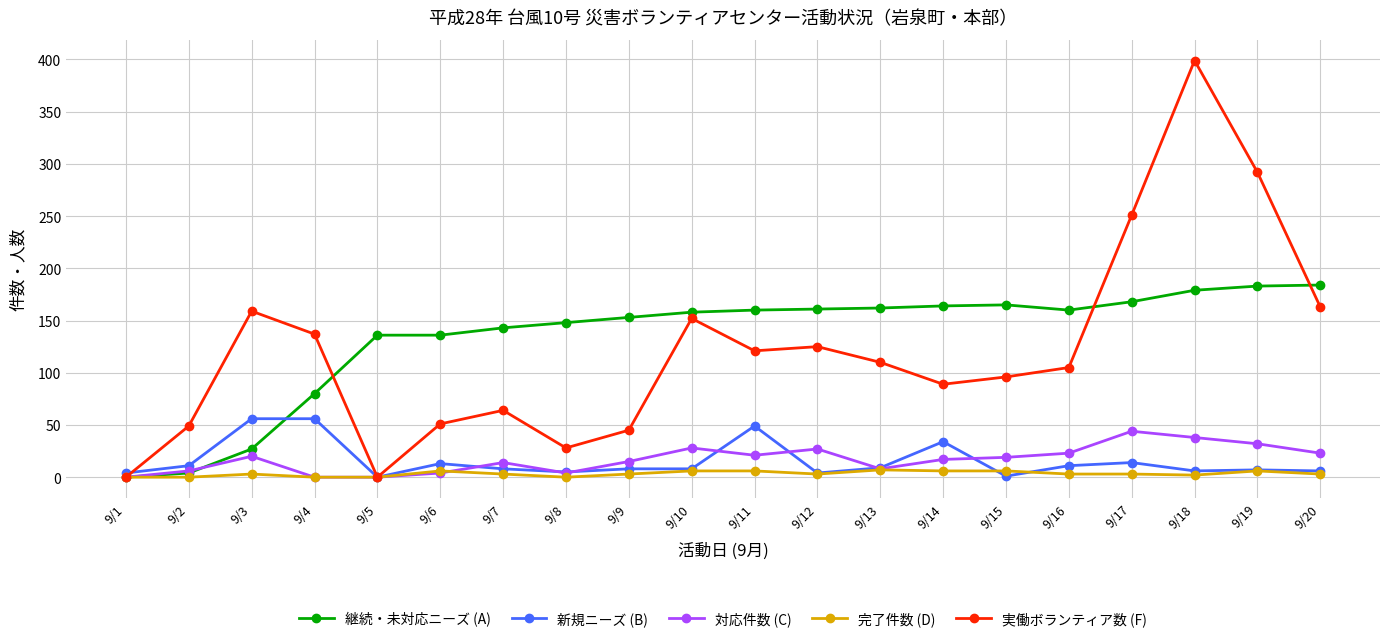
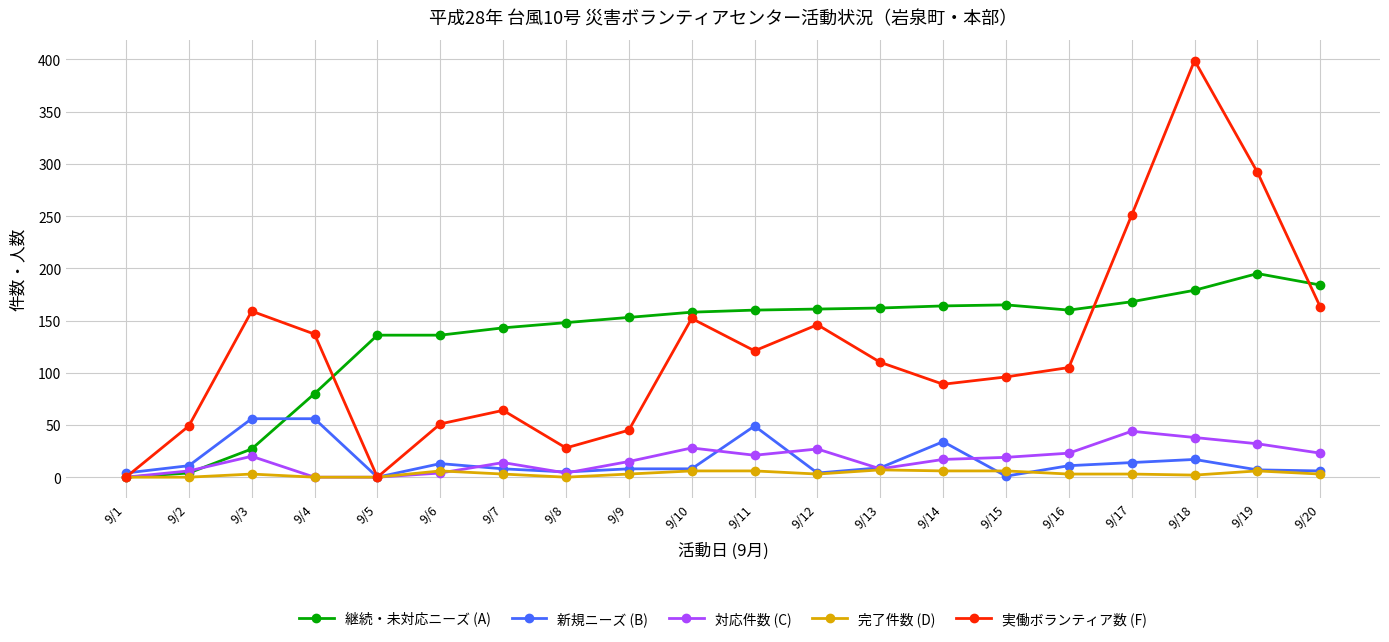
  {
    "継続・未対応ニーズ (A)": {
      "9/3": 27,
      "9/4": 80,
      "9/5": 136,
      "9/6": 136,
      "9/7": 143,
      "9/8": 148,
      "9/9": 153,
      "9/10": 158,
      "9/11": 160,
      "9/12": 161,
      "9/13": 162,
      "9/14": 164,
      "9/15": 165,
      "9/16": 160,
      "9/17": 168,
      "9/18": 179,
-     "9/19": 183,
+     "9/19": 195,
      "9/20": 184
    },
    "新規ニーズ (B)": {
      "9/1": 4,
      "9/2": 11,
      "9/3": 56,
      "9/4": 56,
      "9/6": 13,
      "9/7": 8,
      "9/9": 8,
      "9/11": 49,
      "9/14": 34,
      "9/15": 1,
      "9/16": 11,
      "9/17": 14,
-     "9/18": 6,
+     "9/18": 17,
      "9/20": 6
    },
    "対応件数 (C)": {
      "9/3": 20,
      "9/7": 14,
      "9/9": 15,
      "9/10": 28,
      "9/11": 21,
      "9/12": 27,
      "9/14": 17,
      "9/15": 19,
      "9/16": 23,
      "9/17": 44,
      "9/18": 38,
      "9/19": 32,
      "9/20": 23
    },
    "完了件数 (D)": {
      "9/2": 0,
      "9/3": 3,
      "9/7": 3,
      "9/8": 0,
      "9/9": 3,
      "9/11": 6,
      "9/14": 6,
      "9/15": 6,
      "9/16": 3,
      "9/17": 3,
      "9/18": 2,
      "9/20": 3
    },
    "実働ボランティア数 (F)": {
      "9/2": 49,
      "9/3": 159,
      "9/4": 137,
      "9/6": 51,
      "9/7": 64,
      "9/8": 28,
      "9/9": 45,
      "9/10": 152,
      "9/11": 121,
-     "9/12": 125,
+     "9/12": 146,
      "9/13": 110,
      "9/14": 89,
      "9/15": 96,
      "9/16": 105,
      "9/17": 251,
      "9/18": 399,
      "9/19": 292,
      "9/20": 163
    }
  }
